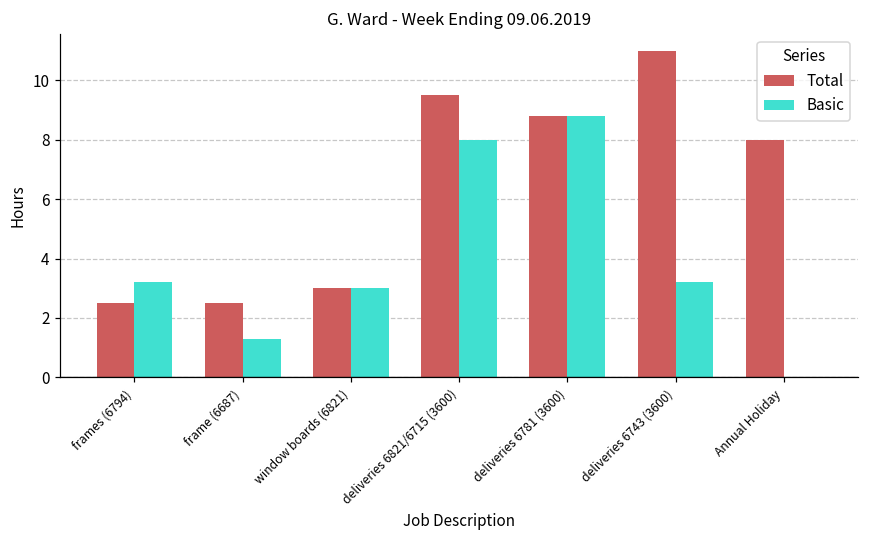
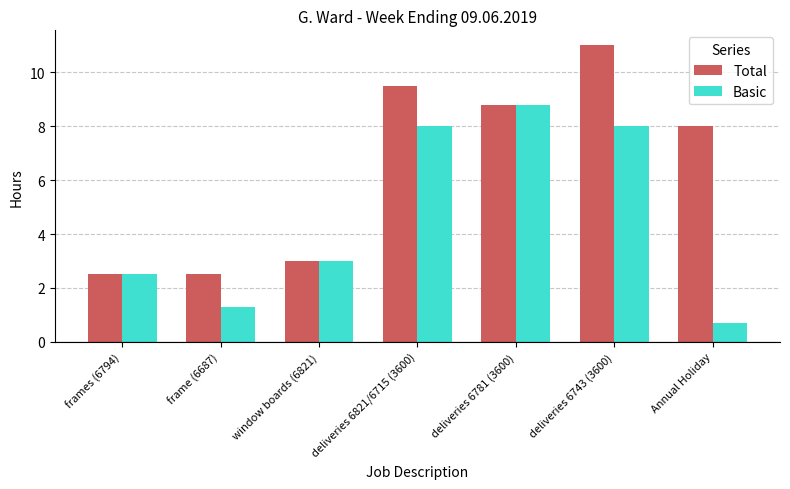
  {
    "Total": {
      "frames (6794)": 2.5,
      "frame (6687)": 2.5,
      "window boards (6821)": 3.0,
      "deliveries 6821/6715 (3600)": 9.5,
      "deliveries 6781 (3600)": 8.8,
      "deliveries 6743 (3600)": 11.0,
      "Annual Holiday": 8.0
    },
    "Basic": {
-     "frames (6794)": 3.2,
+     "frames (6794)": 2.5,
      "frame (6687)": 1.3,
      "window boards (6821)": 3.0,
      "deliveries 6821/6715 (3600)": 8.0,
      "deliveries 6781 (3600)": 8.8,
-     "deliveries 6743 (3600)": 3.2,
-     "Annual Holiday": 0.0
+     "deliveries 6743 (3600)": 8.0,
+     "Annual Holiday": 0.7
    }
  }
